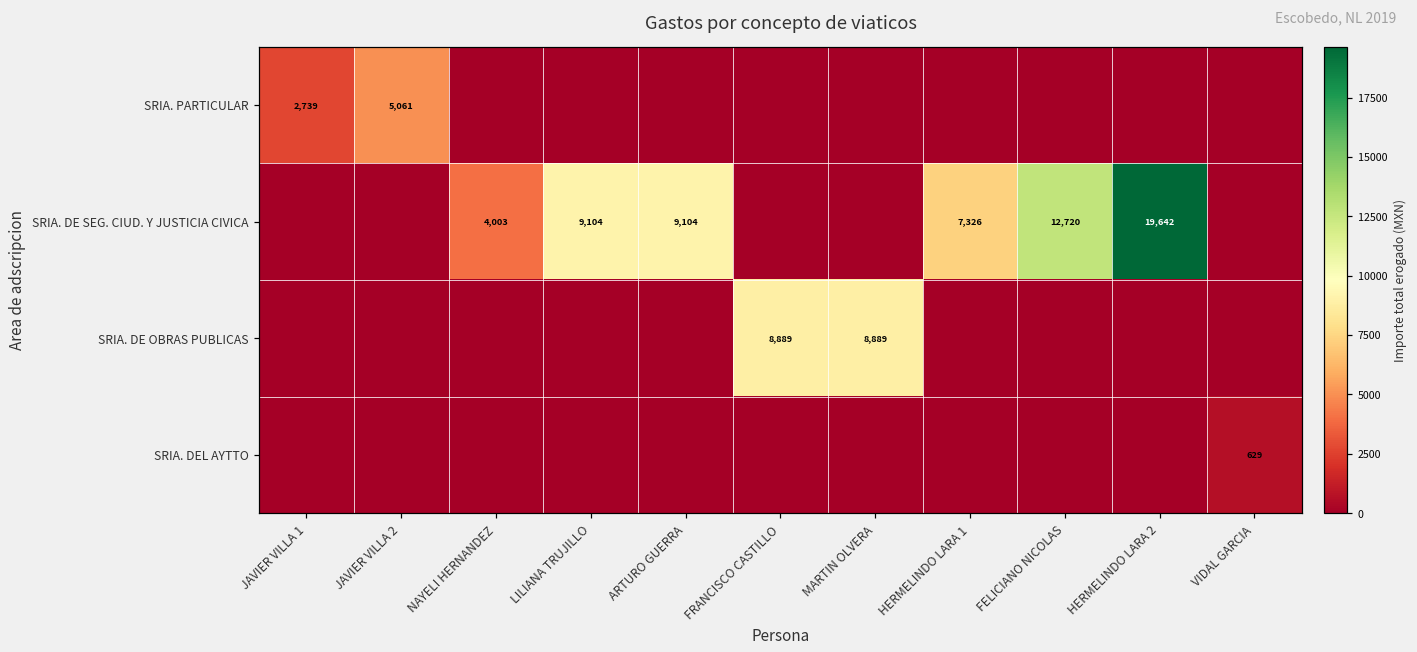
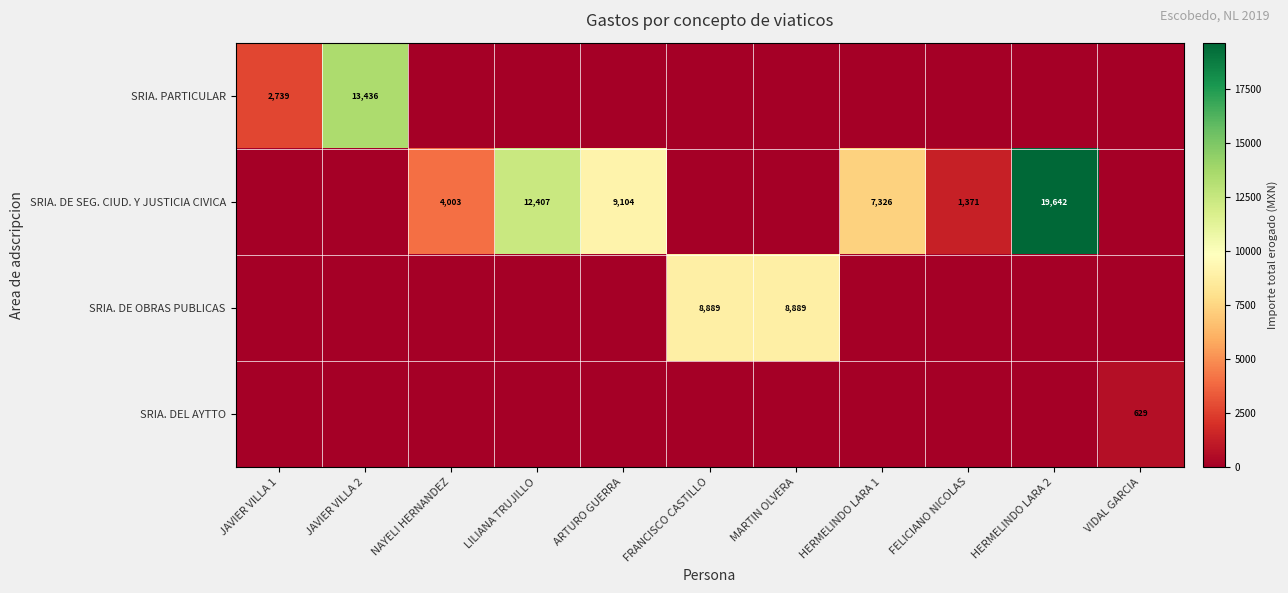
  {
    "SRIA. PARTICULAR": {
      "JAVIER VILLA 1": "2,739",
-     "JAVIER VILLA 2": "5,061"
+     "JAVIER VILLA 2": "13,436"
    },
    "SRIA. DE SEG. CIUD. Y JUSTICIA CIVICA": {
      "NAYELI HERNANDEZ": "4,003",
-     "LILIANA TRUJILLO": "9,104",
+     "LILIANA TRUJILLO": "12,407",
      "ARTURO GUERRA": "9,104",
      "HERMELINDO LARA 1": "7,326",
-     "FELICIANO NICOLAS": "12,720",
+     "FELICIANO NICOLAS": "1,371",
      "HERMELINDO LARA 2": "19,642"
    },
    "SRIA. DE OBRAS PUBLICAS": {
      "FRANCISCO CASTILLO": "8,889",
      "MARTIN OLVERA": "8,889"
    },
    "SRIA. DEL AYTTO": {
      "VIDAL GARCIA": "629"
    }
  }
